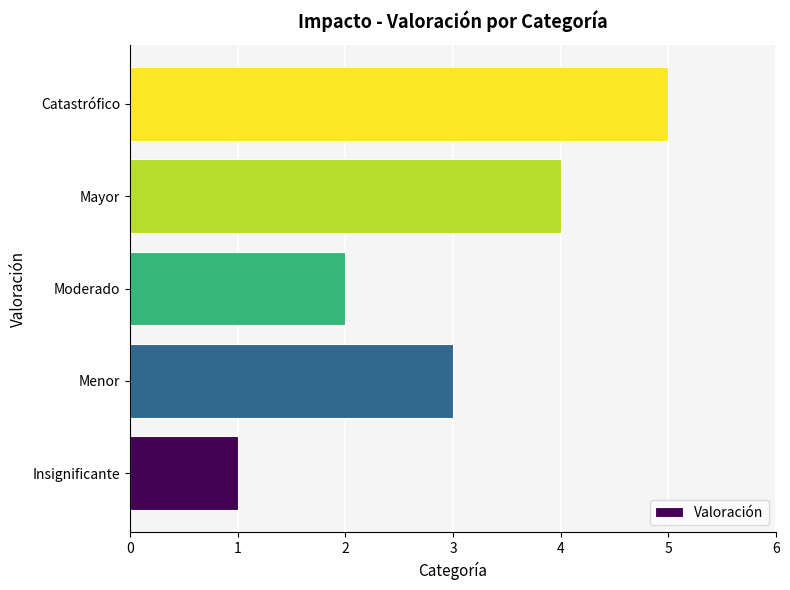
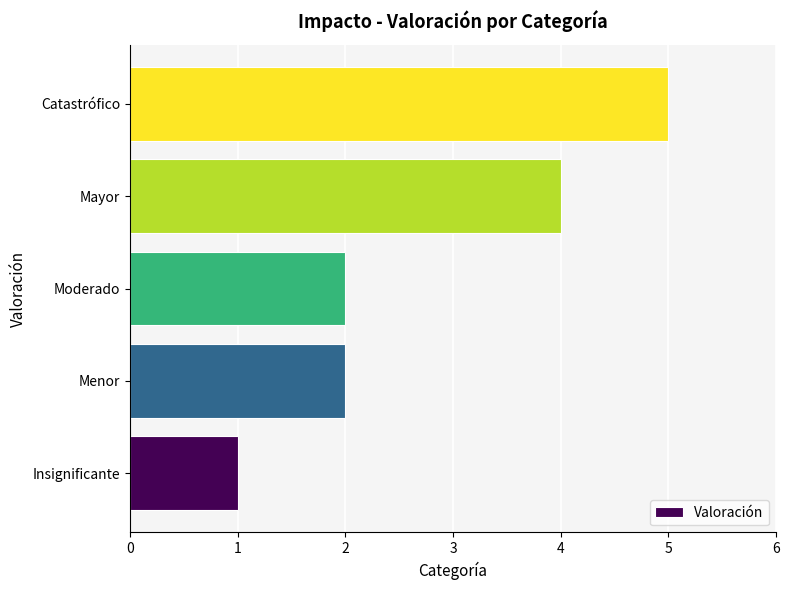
  {
    "Catastrófico": 5,
    "Mayor": 4,
    "Moderado": 2,
-   "Menor": 3,
+   "Menor": 2,
    "Insignificante": 1
  }
